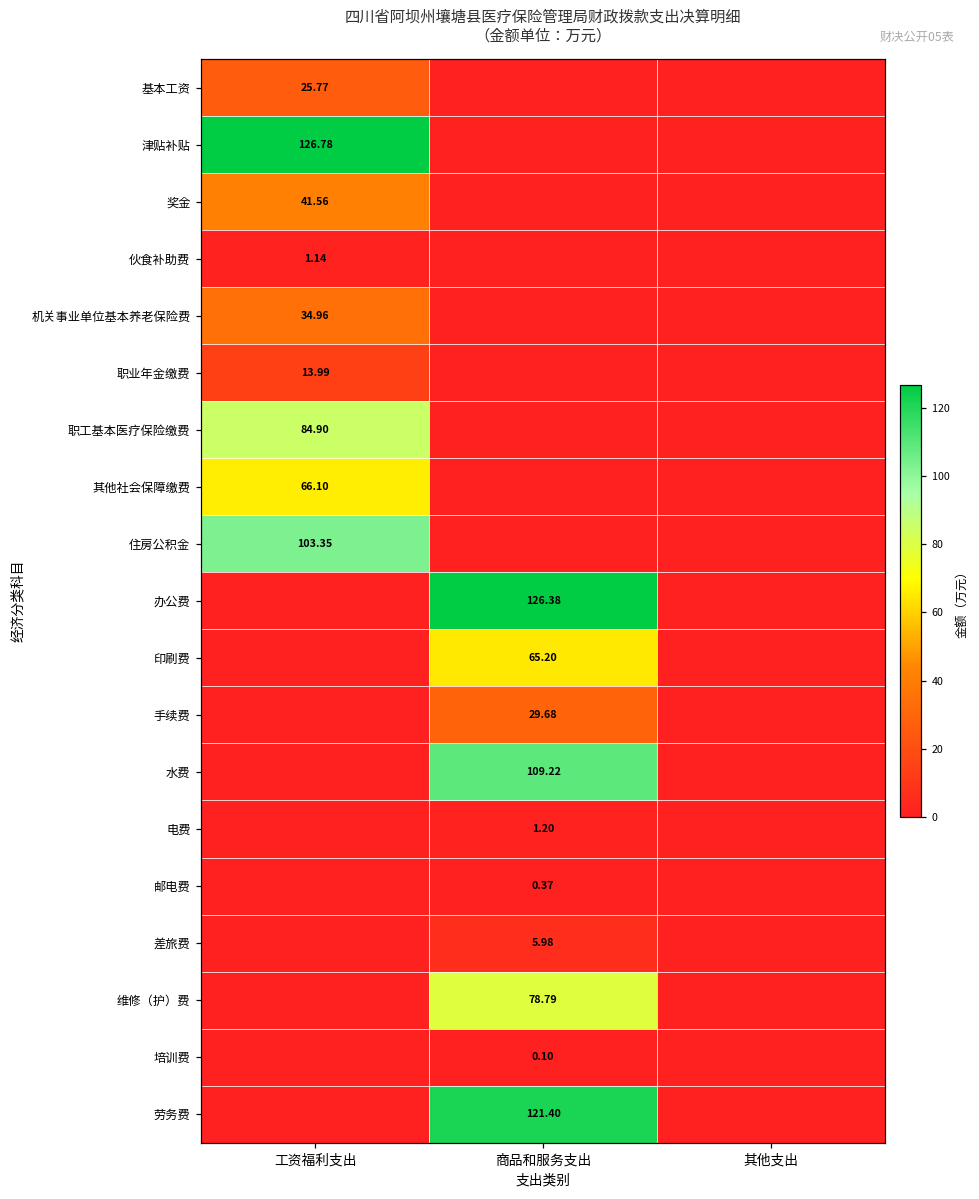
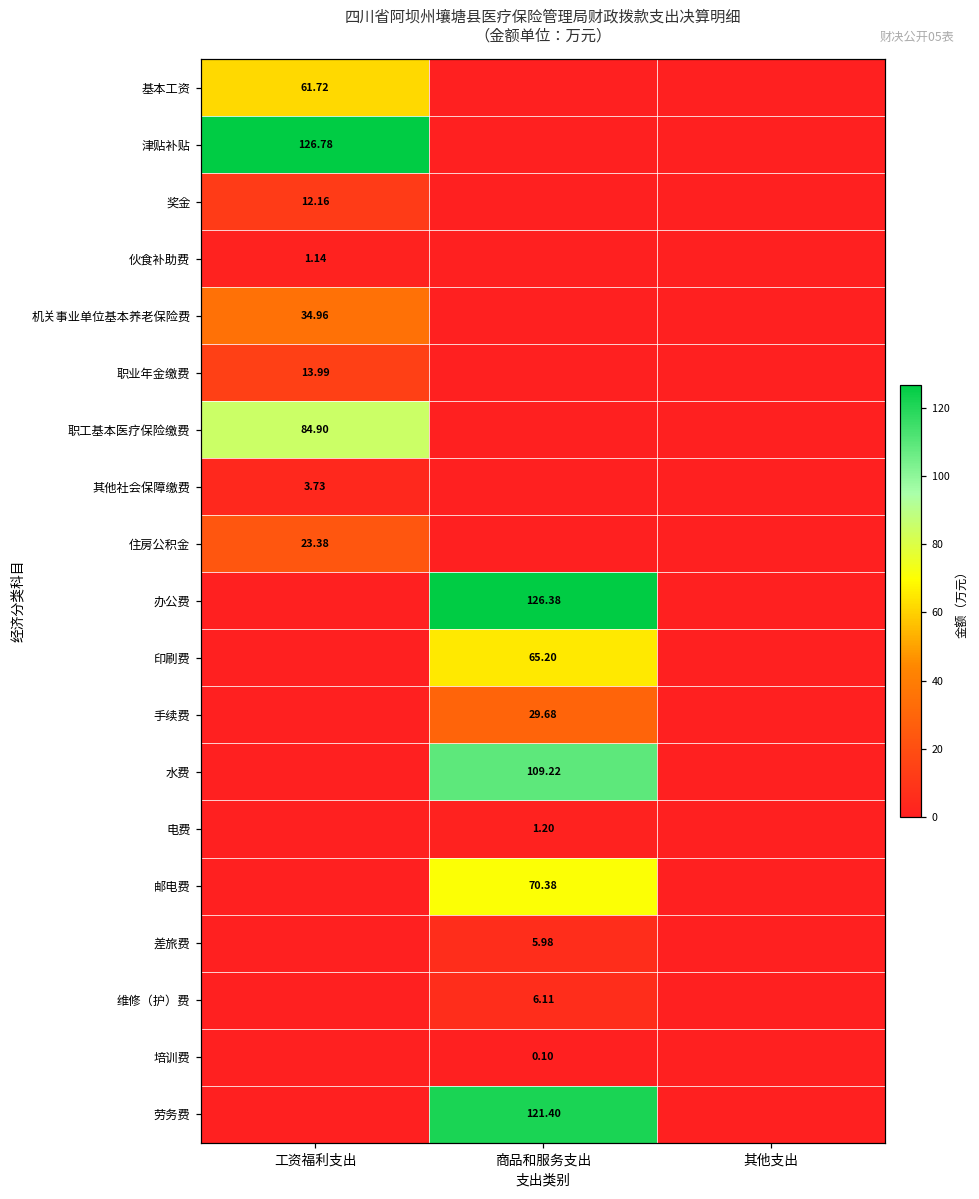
  {
    "基本工资": {
-     "工资福利支出": 25.77
+     "工资福利支出": 61.72
    },
    "津贴补贴": {
      "工资福利支出": 126.78
    },
    "奖金": {
-     "工资福利支出": 41.56
+     "工资福利支出": 12.16
    },
    "伙食补助费": {
      "工资福利支出": 1.14
    },
    "机关事业单位基本养老保险费": {
      "工资福利支出": 34.96
    },
    "职业年金缴费": {
      "工资福利支出": 13.99
    },
    "职工基本医疗保险缴费": {
      "工资福利支出": 84.90
    },
    "其他社会保障缴费": {
-     "工资福利支出": 66.10
+     "工资福利支出": 3.73
    },
    "住房公积金": {
-     "工资福利支出": 103.35
+     "工资福利支出": 23.38
    },
    "办公费": {
      "商品和服务支出": 126.38
    },
    "印刷费": {
      "商品和服务支出": 65.20
    },
    "手续费": {
      "商品和服务支出": 29.68
    },
    "水费": {
      "商品和服务支出": 109.22
    },
    "电费": {
      "商品和服务支出": 1.20
    },
    "邮电费": {
-     "商品和服务支出": 0.37
+     "商品和服务支出": 70.38
    },
    "差旅费": {
      "商品和服务支出": 5.98
    },
    "维修（护）费": {
-     "商品和服务支出": 78.79
+     "商品和服务支出": 6.11
    },
    "培训费": {
      "商品和服务支出": 0.10
    },
    "劳务费": {
      "商品和服务支出": 121.40
    }
  }
